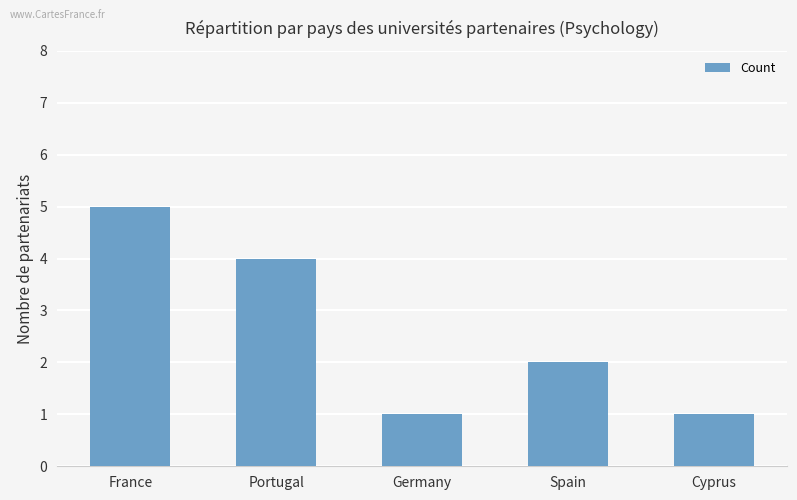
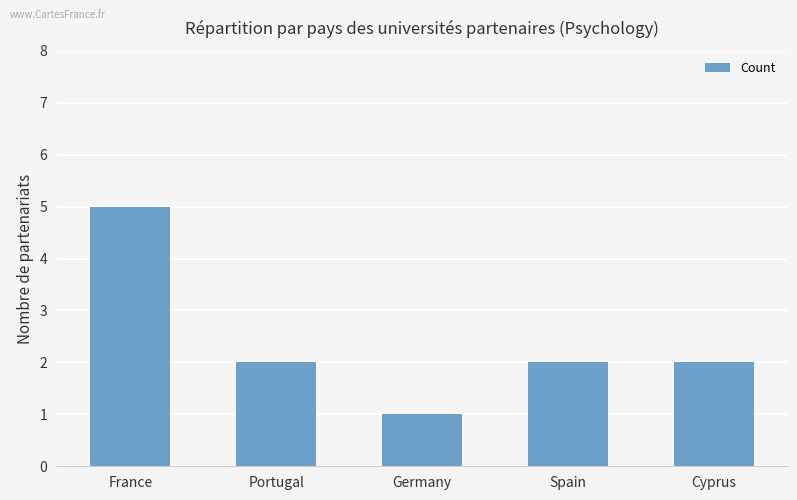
  {
    "France": 5,
-   "Portugal": 4,
+   "Portugal": 2,
    "Germany": 1,
    "Spain": 2,
-   "Cyprus": 1
+   "Cyprus": 2
  }
